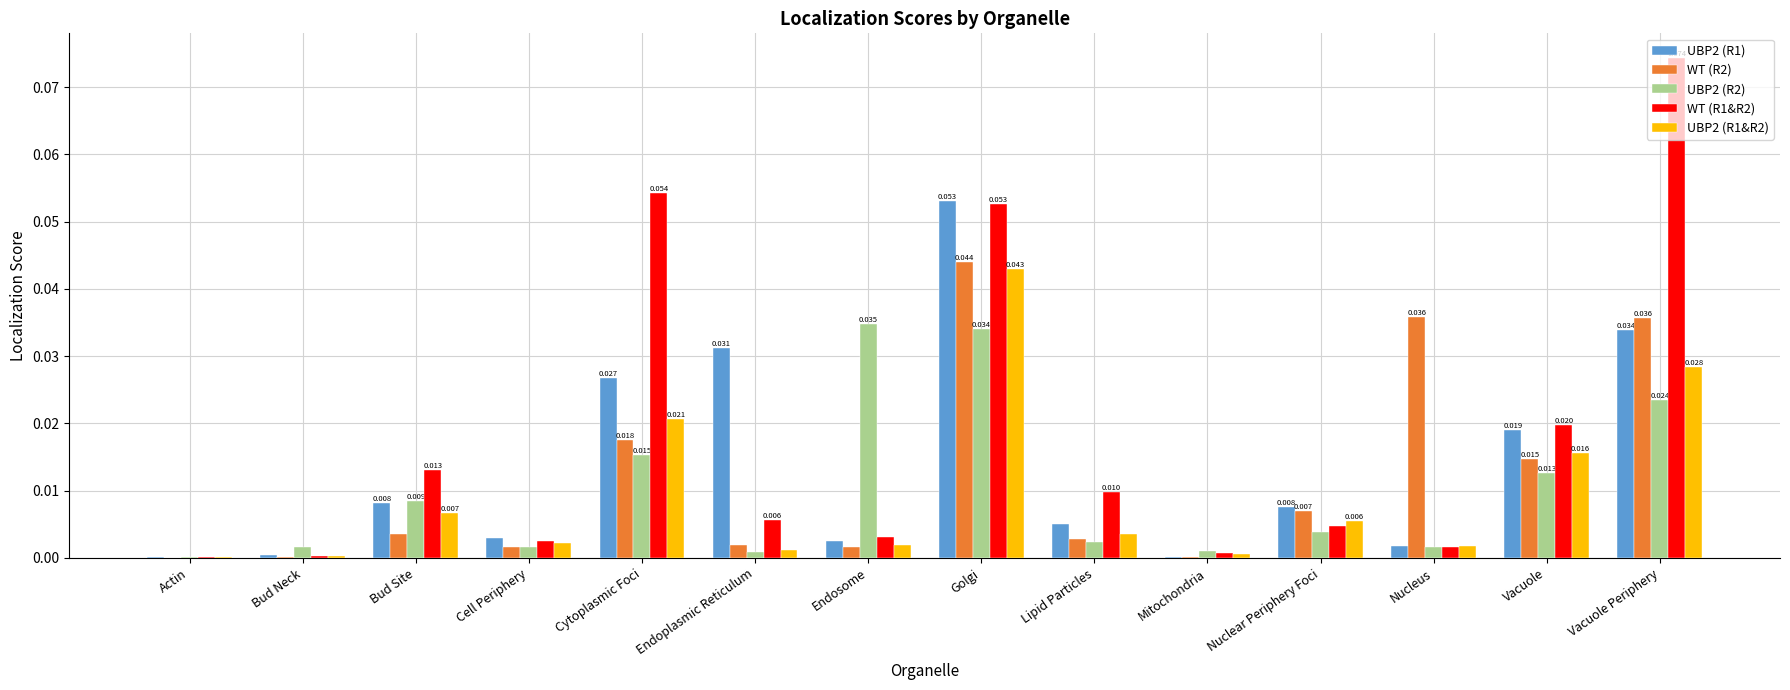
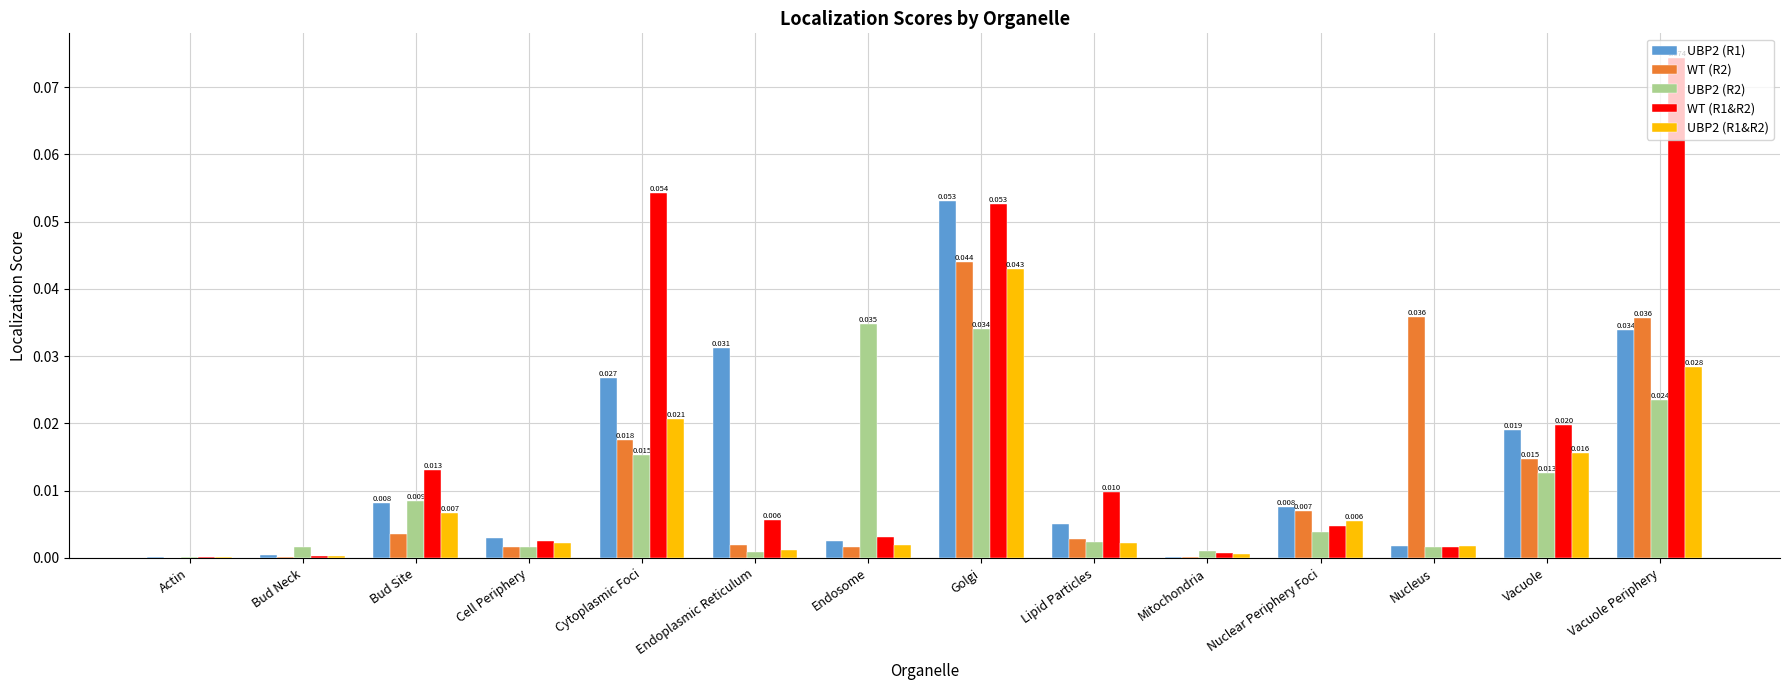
  {
    "UBP2 (R1)": {
      "Bud Site": 0.008,
      "Cytoplasmic Foci": 0.027,
      "Endoplasmic Reticulum": 0.031,
      "Golgi": 0.053,
      "Nuclear Periphery Foci": 0.008,
      "Vacuole": 0.019,
      "Vacuole Periphery": 0.034
    },
    "WT (R2)": {
      "Cytoplasmic Foci": 0.018,
      "Golgi": 0.044,
      "Nuclear Periphery Foci": 0.007,
      "Nucleus": 0.036,
      "Vacuole": 0.015,
      "Vacuole Periphery": 0.036
    },
    "UBP2 (R2)": {
      "Bud Site": 0.009,
      "Cytoplasmic Foci": 0.015,
      "Endosome": 0.035,
      "Golgi": 0.034,
      "Vacuole": 0.013,
      "Vacuole Periphery": 0.024
    },
    "WT (R1&R2)": {
      "Bud Site": 0.013,
      "Cytoplasmic Foci": 0.054,
      "Endoplasmic Reticulum": 0.006,
      "Golgi": 0.053,
      "Lipid Particles": 0.010,
      "Vacuole": 0.020
    },
    "UBP2 (R1&R2)": {
      "Cell Periphery": 0.002,
      "Endoplasmic Reticulum": 0.001,
      "Endosome": 0.002,
-     "Lipid Particles": 0.004,
+     "Lipid Particles": 0.002,
      "Mitochondria": 0.001,
      "Nucleus": 0.002
    }
  }
